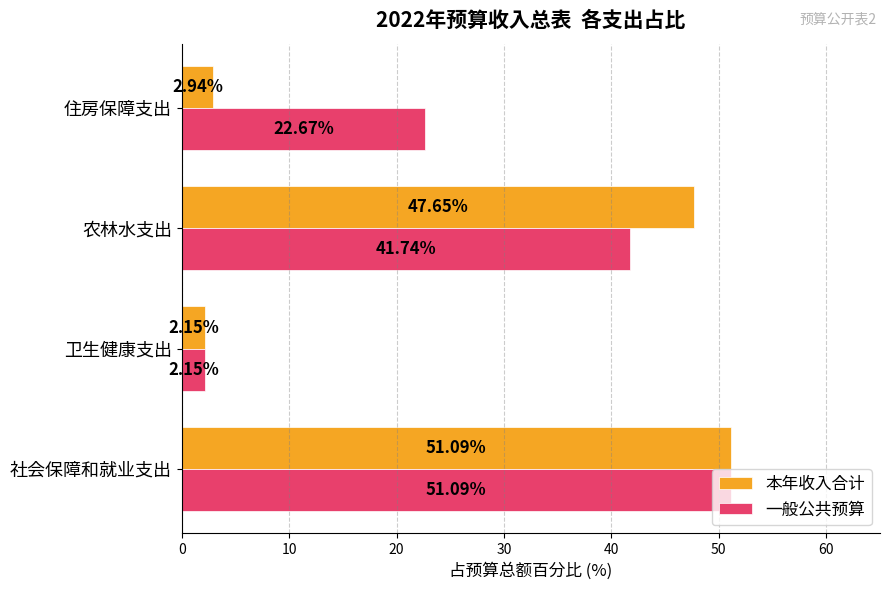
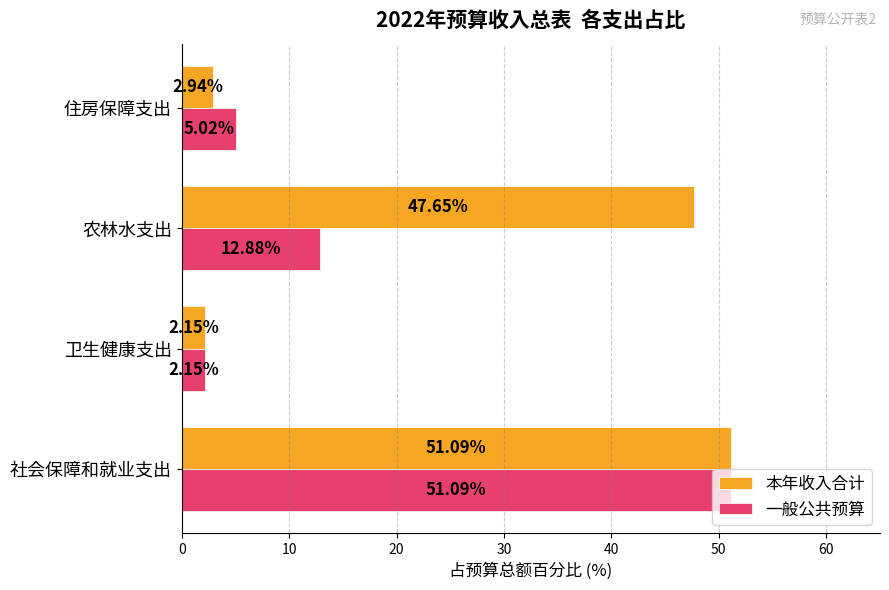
  {
    "本年收入合计": {
      "住房保障支出": "2.94%",
      "农林水支出": "47.65%",
      "卫生健康支出": "2.15%",
      "社会保障和就业支出": "51.09%"
    },
    "一般公共预算": {
-     "住房保障支出": "22.67%",
-     "农林水支出": "41.74%",
+     "住房保障支出": "5.02%",
+     "农林水支出": "12.88%",
      "卫生健康支出": "2.15%"
    }
  }
